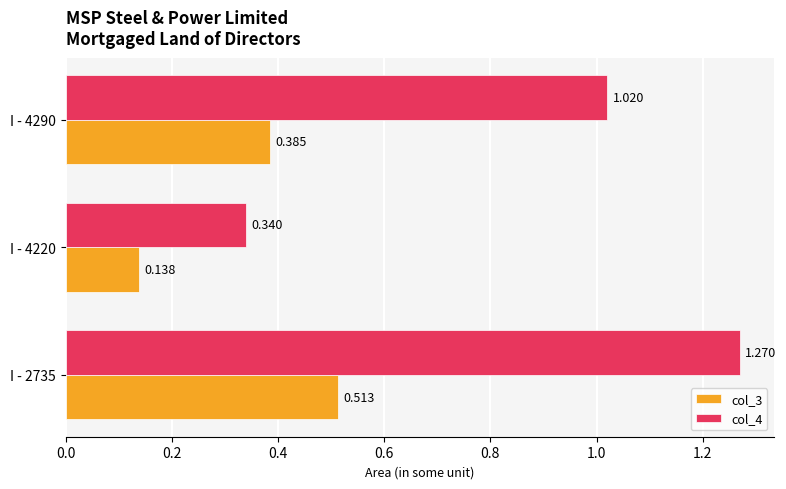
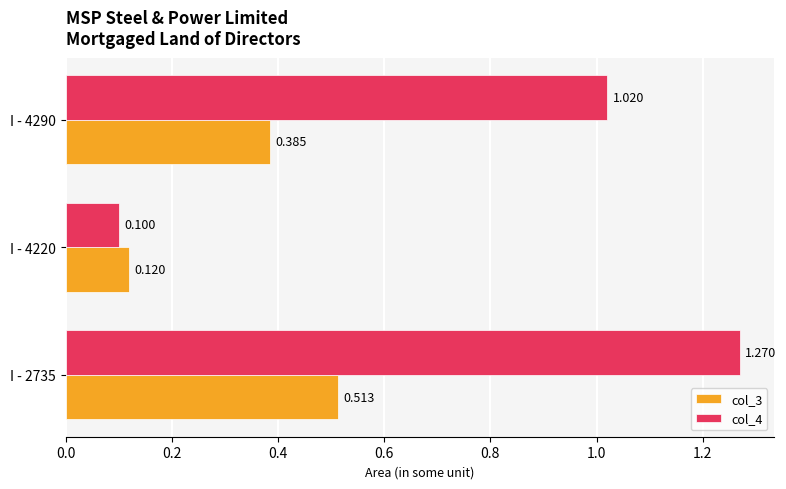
  {
    "col_3": {
      "I - 4290": 0.385,
-     "I - 4220": 0.138,
+     "I - 4220": 0.120,
      "I - 2735": 0.513
    },
    "col_4": {
      "I - 4290": 1.020,
-     "I - 4220": 0.340,
+     "I - 4220": 0.100,
      "I - 2735": 1.270
    }
  }
